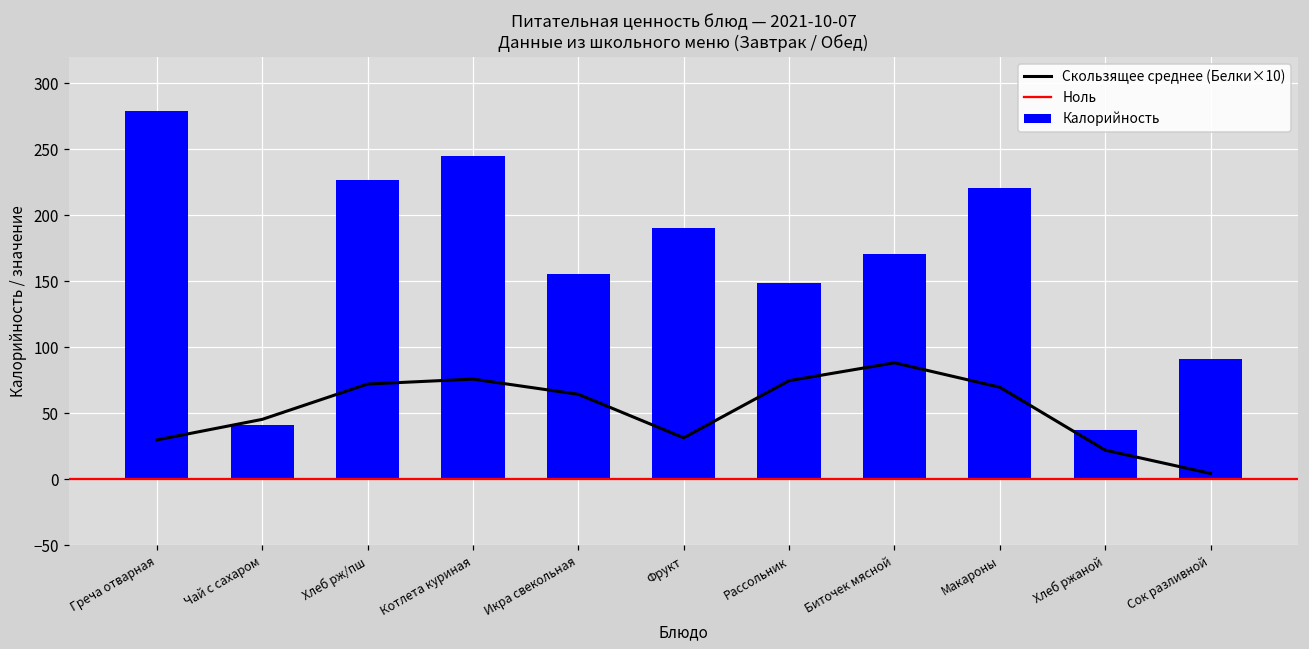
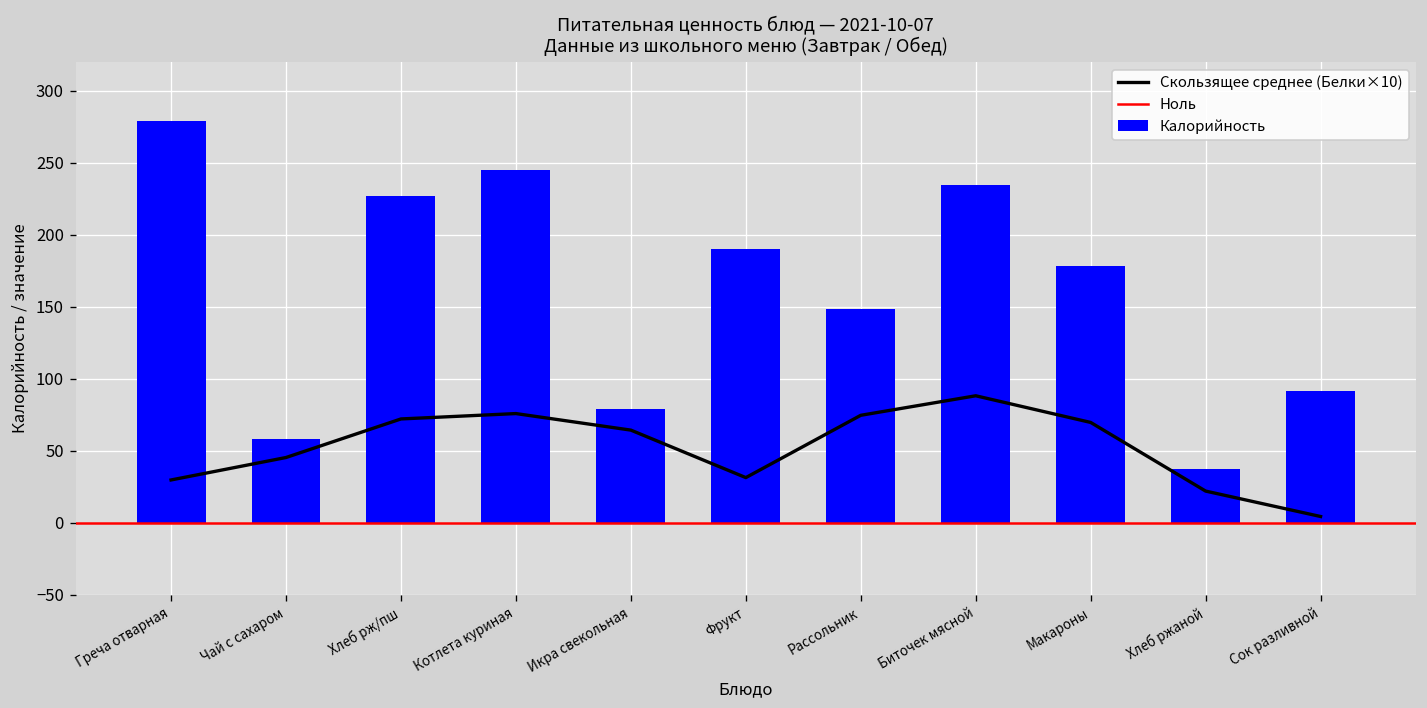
  {
    "Скользящее среднее (Белки×10)": {
      "Греча отварная": 30,
      "Чай с сахаром": 45,
      "Хлеб рж/пш": 72,
      "Котлета куриная": 76,
      "Икра свекольная": 64,
      "Фрукт": 31,
      "Рассольник": 75,
      "Биточек мясной": 88,
      "Макароны": 70,
      "Хлеб ржаной": 22,
      "Сок разливной": 4
    },
    "Калорийность": {
      "Греча отварная": 279,
-     "Чай с сахаром": 41,
+     "Чай с сахаром": 58,
      "Хлеб рж/пш": 227,
      "Котлета куриная": 245,
-     "Икра свекольная": 156,
+     "Икра свекольная": 79,
      "Фрукт": 190,
      "Рассольник": 148,
-     "Биточек мясной": 171,
-     "Макароны": 221,
+     "Биточек мясной": 235,
+     "Макароны": 178,
      "Хлеб ржаной": 38,
      "Сок разливной": 91
    }
  }
